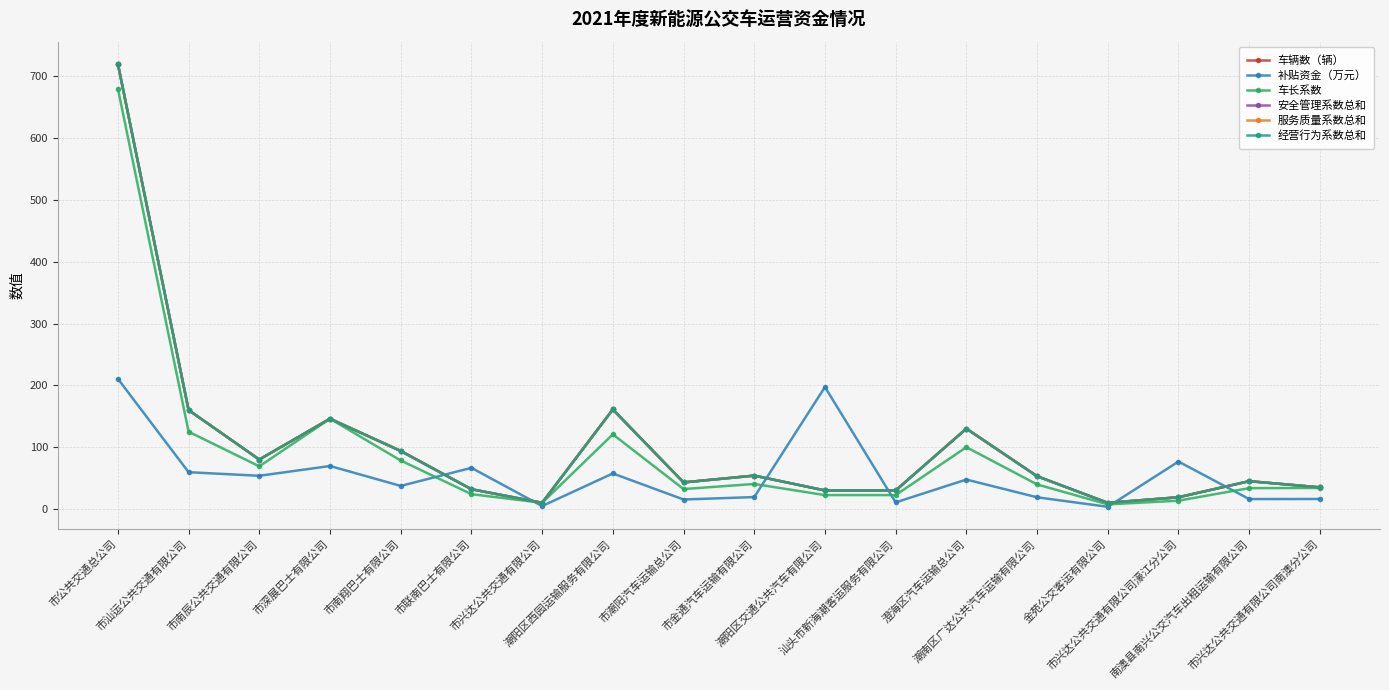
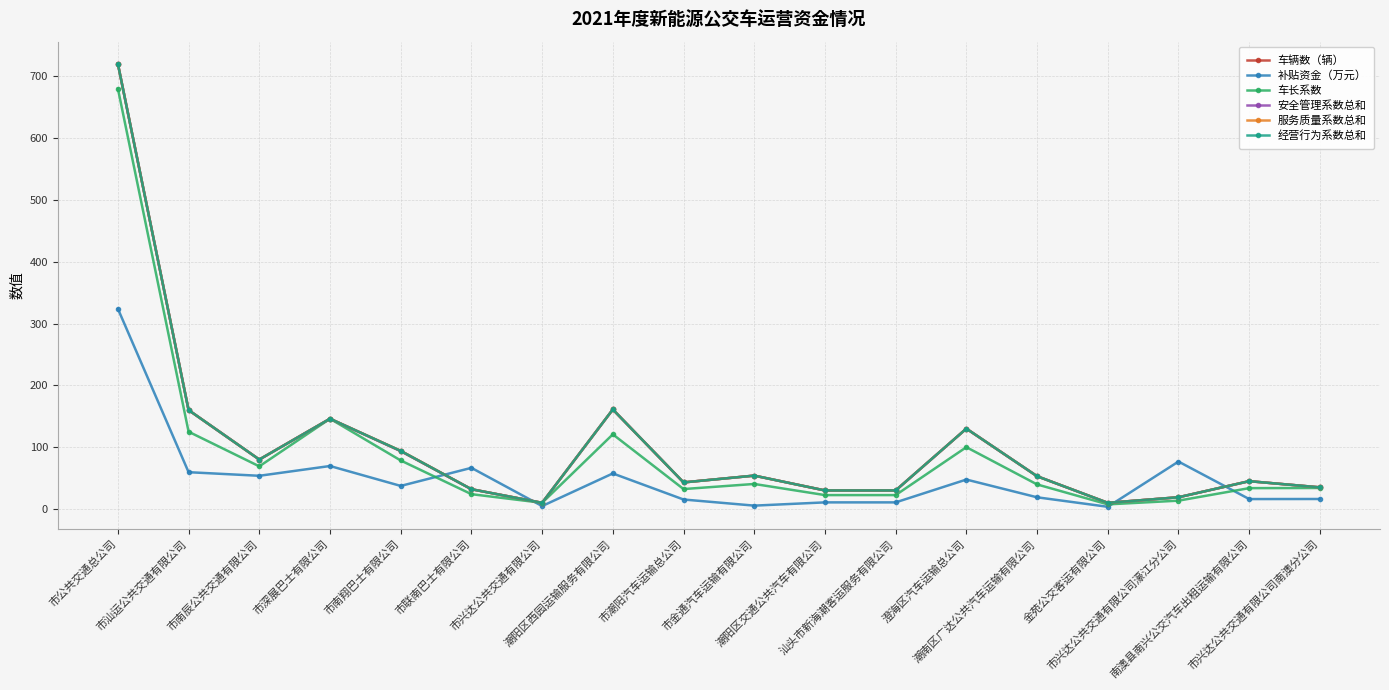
  {
    "补贴资金（万元）": {
-     "市公共交通总公司": 210,
+     "市公共交通总公司": 320,
      "市汕运公共交通有限公司": 60,
      "市南辰公共交通有限公司": 50,
      "市深展巴士有限公司": 70,
      "市南翔巴士有限公司": 40,
      "市联南巴士有限公司": 70,
      "市兴达公共交通有限公司": 0,
      "潮阳区西园运输服务有限公司": 60,
      "市潮阳汽车运输总公司": 20,
-     "市金通汽车运输有限公司": 20,
-     "潮阳区交通公共汽车有限公司": 200,
+     "市金通汽车运输有限公司": 10,
+     "潮阳区交通公共汽车有限公司": 10,
      "汕头市新海潮客运服务有限公司": 10,
      "澄海区汽车运输总公司": 50,
      "潮南区广达公共汽车运输有限公司": 20,
      "市兴达公共交通有限公司濠江分公司": 80,
      "南澳县南兴公交汽车出租运输有限公司": 20,
      "市兴达公共交通有限公司南澳分公司": 20
    }
  }
